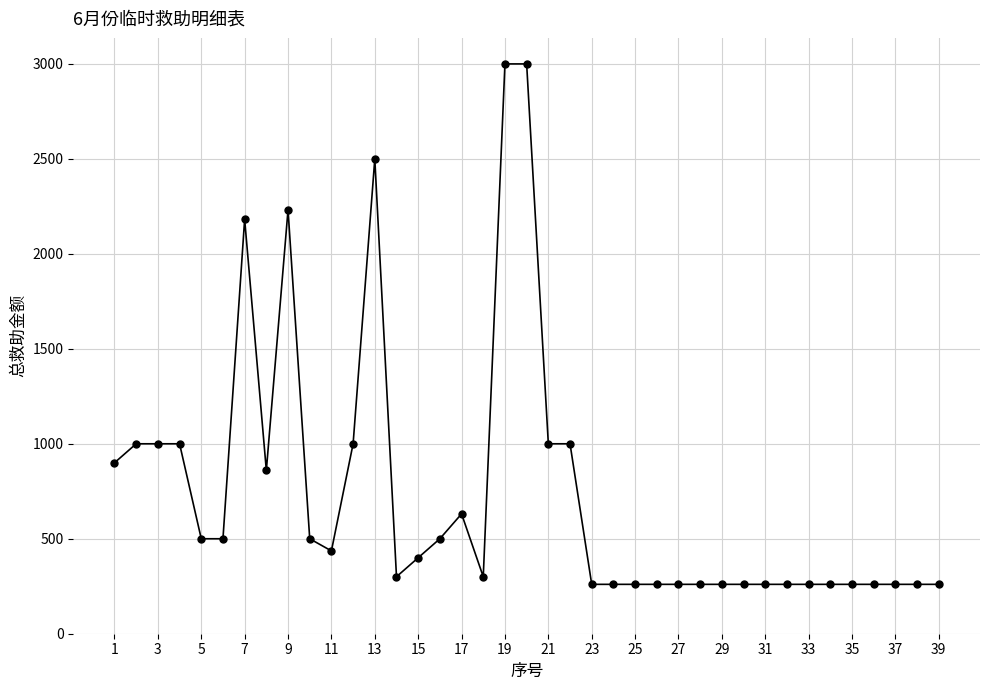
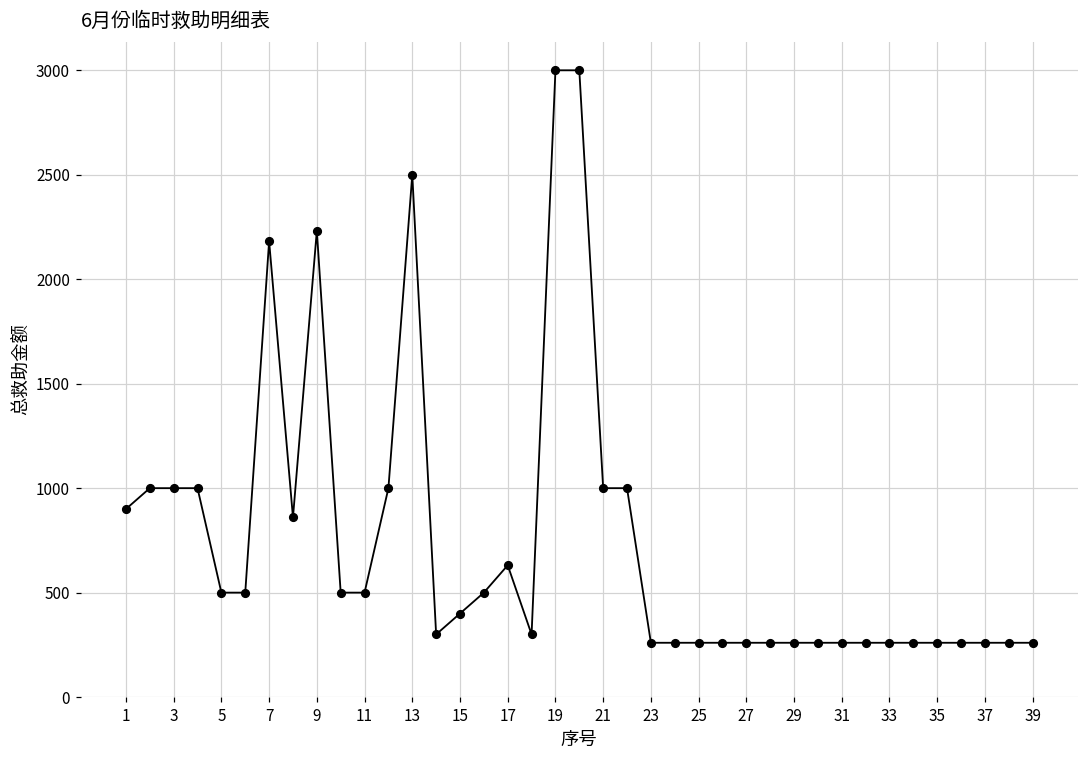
  {
    "1": 900,
    "3": 1000,
    "5": 500,
    "7": 2180,
    "9": 2230,
-   "11": 440,
+   "11": 500,
    "13": 2500,
    "15": 400,
    "17": 630,
    "19": 3000,
    "21": 1000,
    "23": 260,
    "25": 260,
    "27": 260,
    "29": 260,
    "31": 260,
    "33": 260,
    "35": 260,
    "37": 260,
    "39": 260
  }
